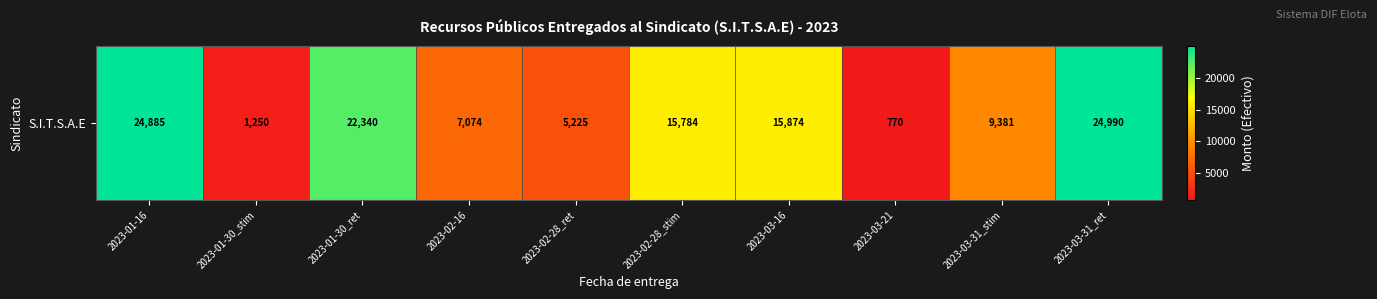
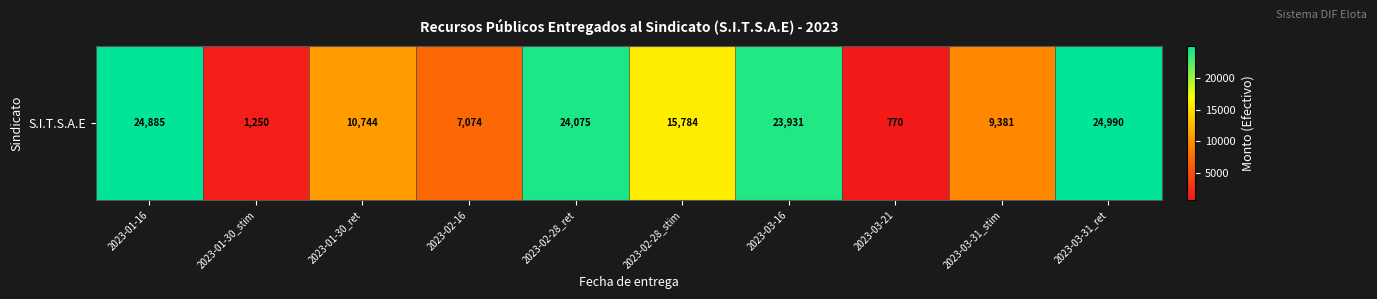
  {
    "S.I.T.S.A.E": {
      "2023-01-16": "24,885",
      "2023-01-30_stim": "1,250",
-     "2023-01-30_ret": "22,340",
+     "2023-01-30_ret": "10,744",
      "2023-02-16": "7,074",
-     "2023-02-28_ret": "5,225",
+     "2023-02-28_ret": "24,075",
      "2023-02-28_stim": "15,784",
-     "2023-03-16": "15,874",
+     "2023-03-16": "23,931",
      "2023-03-21": "770",
      "2023-03-31_stim": "9,381",
      "2023-03-31_ret": "24,990"
    }
  }
